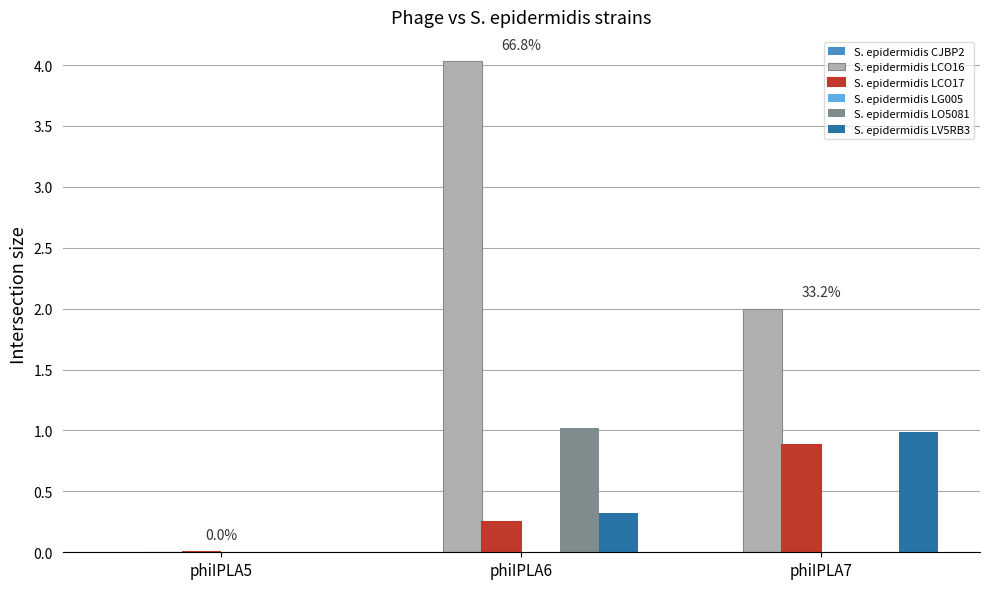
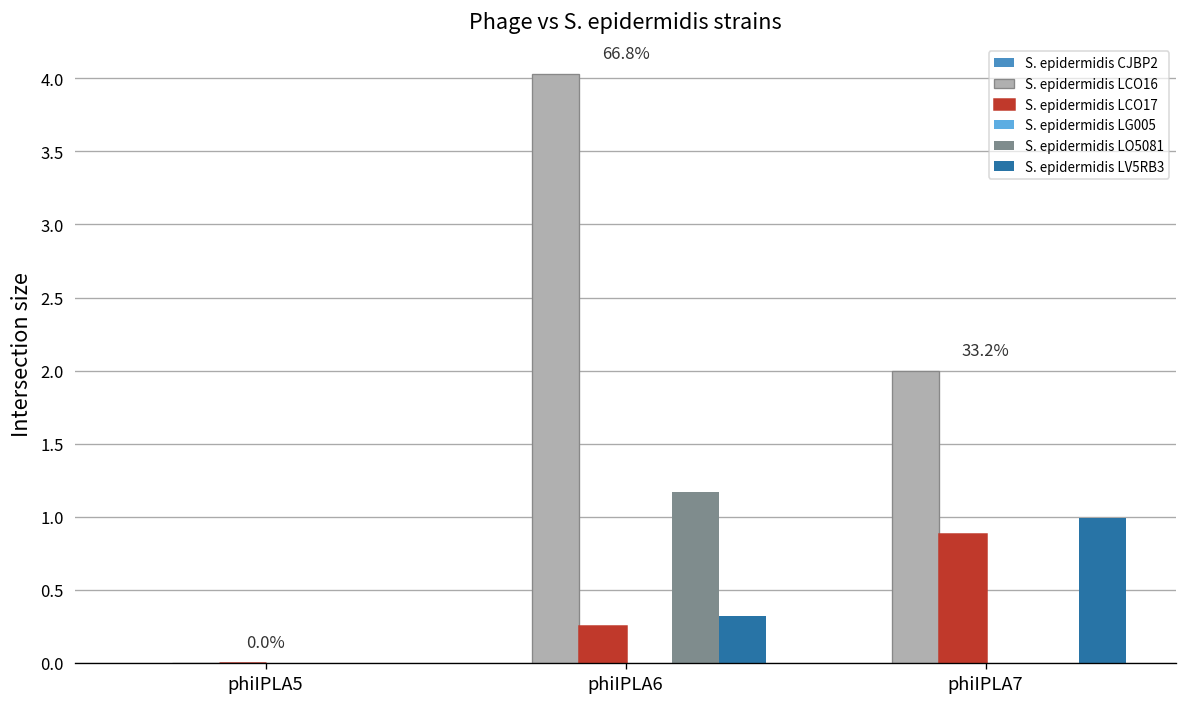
  {
    "S. epidermidis LCO16": {
      "phiIPLA6": "4.03",
      "phiIPLA7": "2.00"
    },
    "S. epidermidis LCO17": {
      "phiIPLA5": "0.0%"
    },
    "S. epidermidis LO5081": {
-     "phiIPLA6": "1.02"
+     "phiIPLA6": "1.17"
    }
  }
